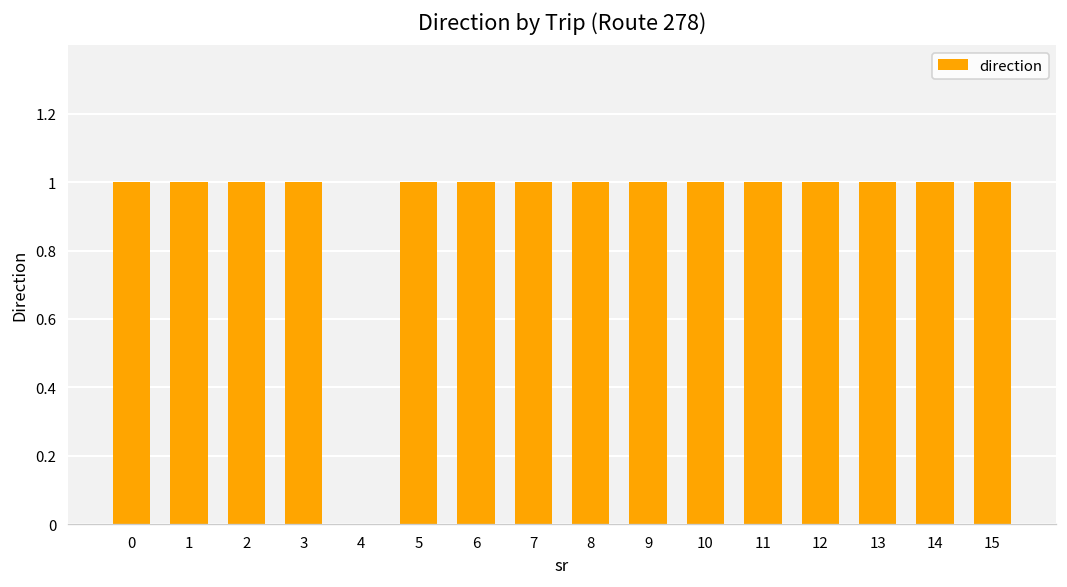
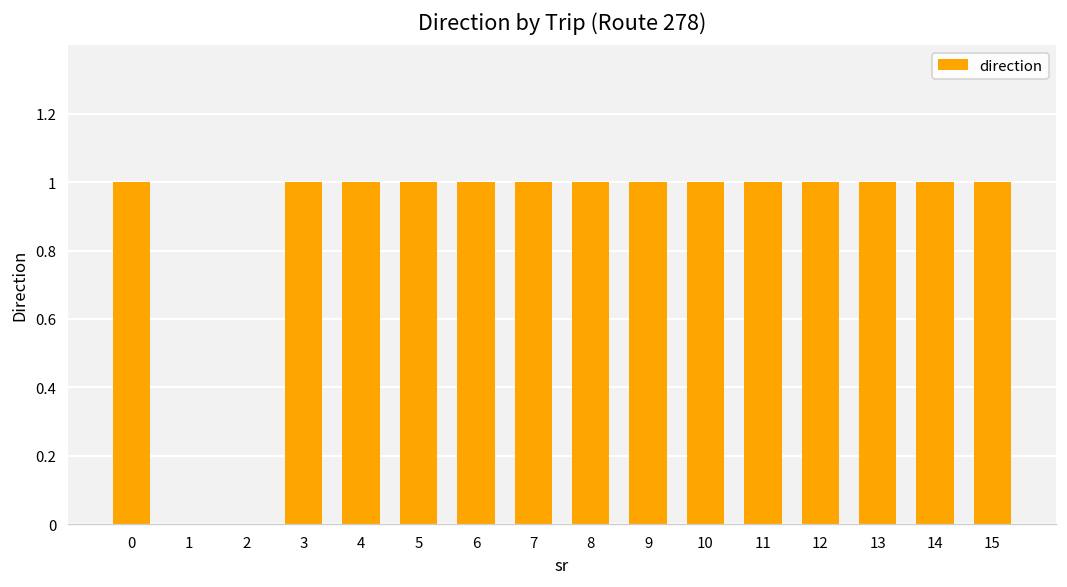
  {
    "0": 1,
-   "1": 1,
-   "2": 1,
+   "1": 0,
+   "2": 0,
    "3": 1,
-   "4": 0,
+   "4": 1,
    "5": 1,
    "6": 1,
    "7": 1,
    "8": 1,
    "9": 1,
    "10": 1,
    "11": 1,
    "12": 1,
    "13": 1,
    "14": 1,
    "15": 1
  }
